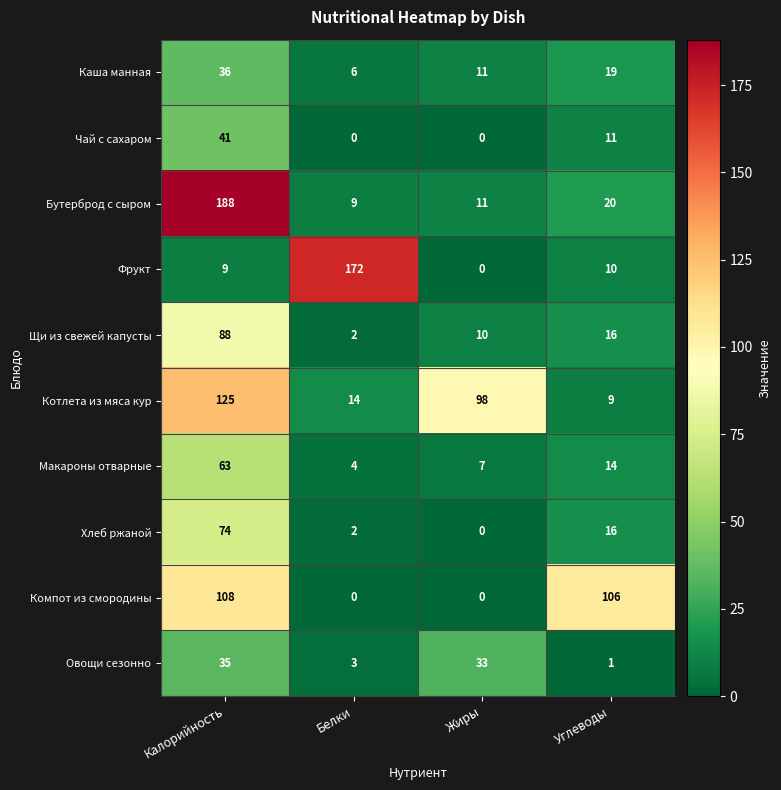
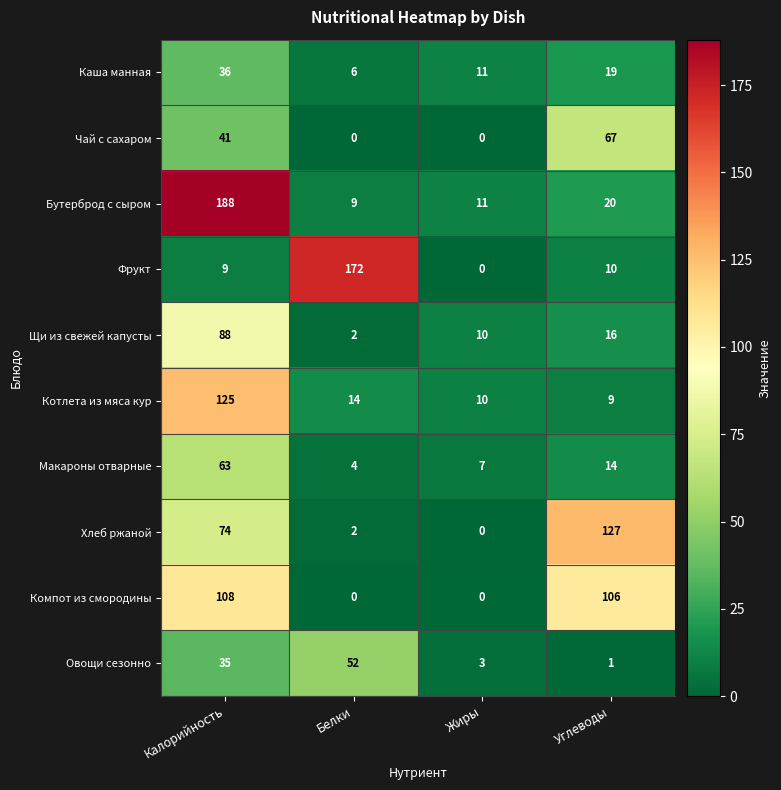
  {
    "Каша манная": {
      "Калорийность": 36,
      "Белки": 6,
      "Жиры": 11,
      "Углеводы": 19
    },
    "Чай с сахаром": {
      "Калорийность": 41,
      "Белки": 0,
      "Жиры": 0,
-     "Углеводы": 11
+     "Углеводы": 67
    },
    "Бутерброд с сыром": {
      "Калорийность": 188,
      "Белки": 9,
      "Жиры": 11,
      "Углеводы": 20
    },
    "Фрукт": {
      "Калорийность": 9,
      "Белки": 172,
      "Жиры": 0,
      "Углеводы": 10
    },
    "Щи из свежей капусты": {
      "Калорийность": 88,
      "Белки": 2,
      "Жиры": 10,
      "Углеводы": 16
    },
    "Котлета из мяса кур": {
      "Калорийность": 125,
      "Белки": 14,
-     "Жиры": 98,
+     "Жиры": 10,
      "Углеводы": 9
    },
    "Макароны отварные": {
      "Калорийность": 63,
      "Белки": 4,
      "Жиры": 7,
      "Углеводы": 14
    },
    "Хлеб ржаной": {
      "Калорийность": 74,
      "Белки": 2,
      "Жиры": 0,
-     "Углеводы": 16
+     "Углеводы": 127
    },
    "Компот из смородины": {
      "Калорийность": 108,
      "Белки": 0,
      "Жиры": 0,
      "Углеводы": 106
    },
    "Овощи сезонно": {
      "Калорийность": 35,
-     "Белки": 3,
-     "Жиры": 33,
+     "Белки": 52,
+     "Жиры": 3,
      "Углеводы": 1
    }
  }
